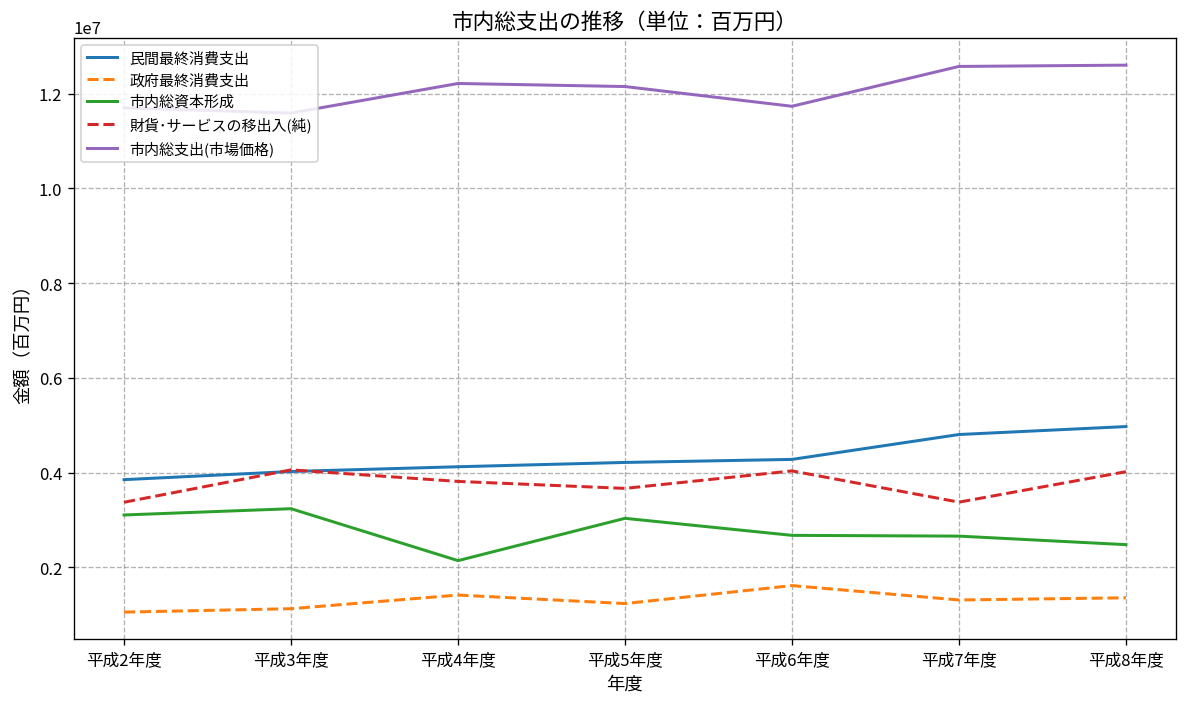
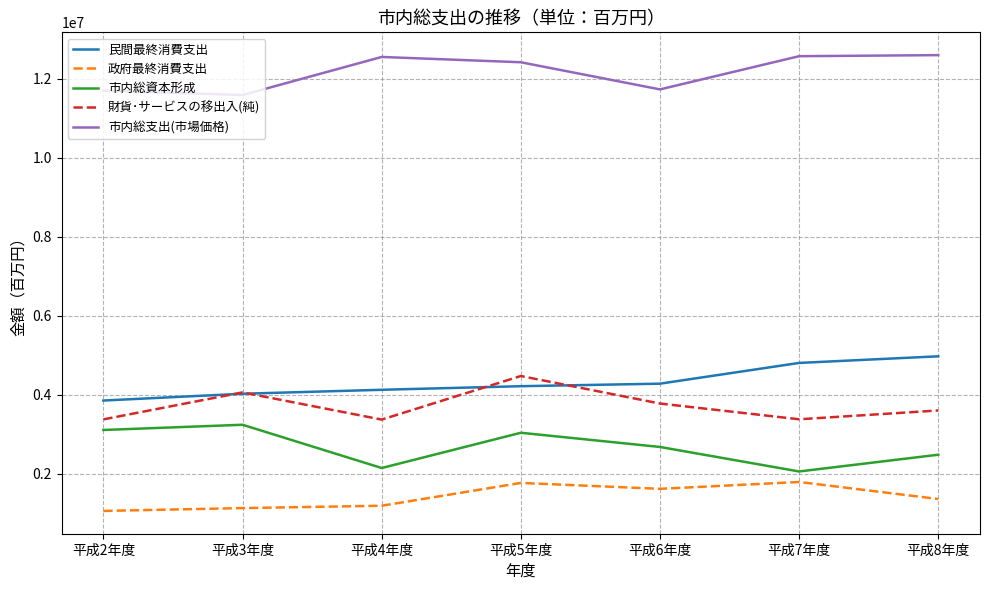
  {
    "民間最終消費支出": {
      "平成2年度": 3900000,
      "平成4年度": 4100000,
      "平成5年度": 4200000,
      "平成6年度": 4300000,
      "平成7年度": 4800000,
      "平成8年度": 5000000
    },
    "政府最終消費支出": {
      "平成2年度": 1100000,
      "平成3年度": 1100000,
-     "平成4年度": 1400000,
-     "平成5年度": 1200000,
+     "平成4年度": 1200000,
+     "平成5年度": 1800000,
      "平成6年度": 1600000,
-     "平成7年度": 1300000,
+     "平成7年度": 1800000,
      "平成8年度": 1400000
    },
    "市内総資本形成": {
      "平成2年度": 3100000,
      "平成3年度": 3200000,
      "平成4年度": 2100000,
      "平成5年度": 3000000,
      "平成6年度": 2700000,
-     "平成7年度": 2700000,
+     "平成7年度": 2100000,
      "平成8年度": 2500000
    },
    "財貨･サービスの移出入(純)": {
      "平成2年度": 3400000,
-     "平成4年度": 3800000,
-     "平成5年度": 3700000,
-     "平成6年度": 4000000,
+     "平成4年度": 3400000,
+     "平成5年度": 4500000,
+     "平成6年度": 3800000,
      "平成7年度": 3400000,
-     "平成8年度": 4000000
+     "平成8年度": 3600000
    },
    "市内総支出(市場価格)": {
-     "平成4年度": 12200000,
-     "平成5年度": 12200000,
+     "平成4年度": 12600000,
+     "平成5年度": 12400000,
      "平成6年度": 11700000,
      "平成7年度": 12600000,
      "平成8年度": 12600000
    }
  }
